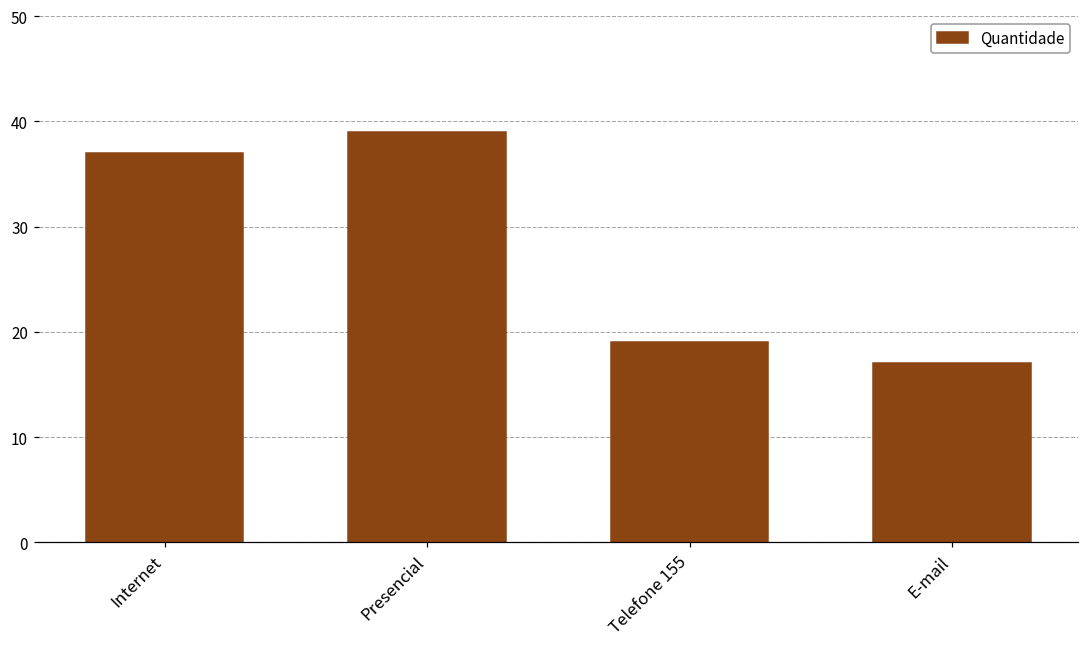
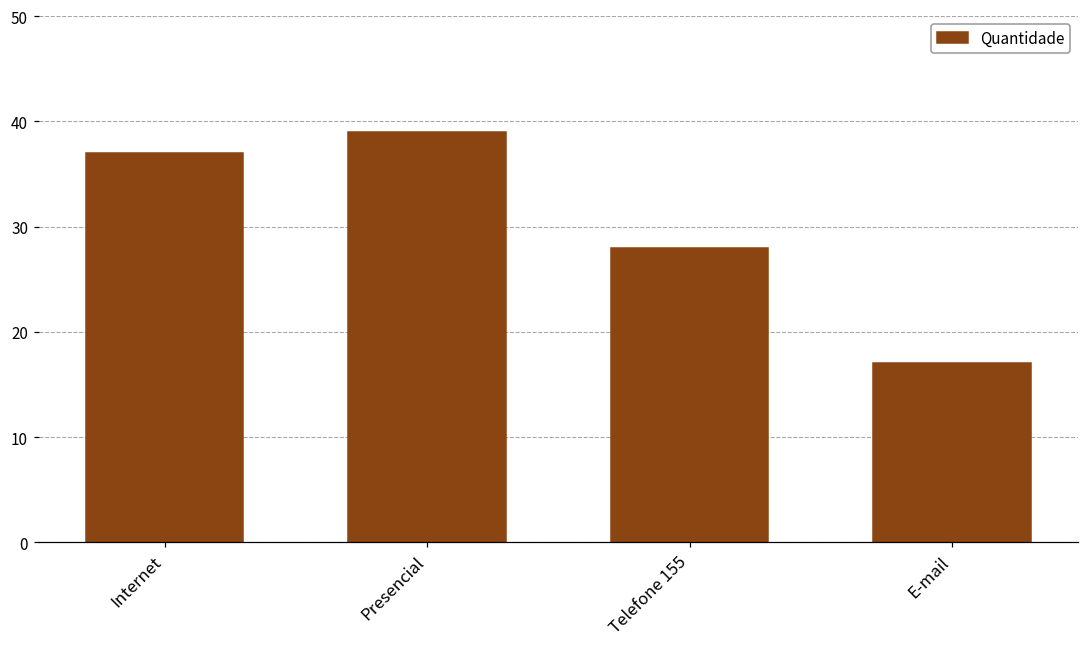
  {
    "Internet": 37,
    "Presencial": 39,
-   "Telefone 155": 19,
+   "Telefone 155": 28,
    "E-mail": 17
  }
